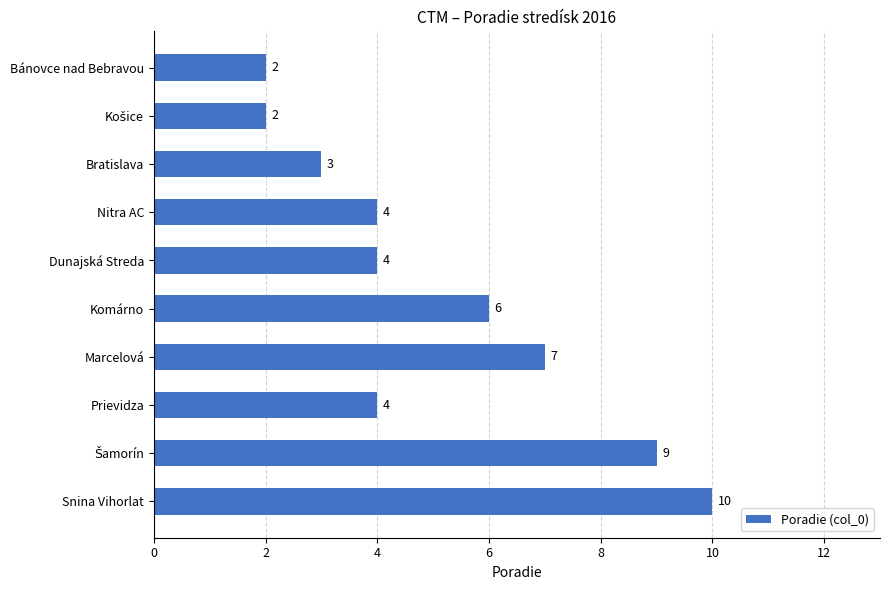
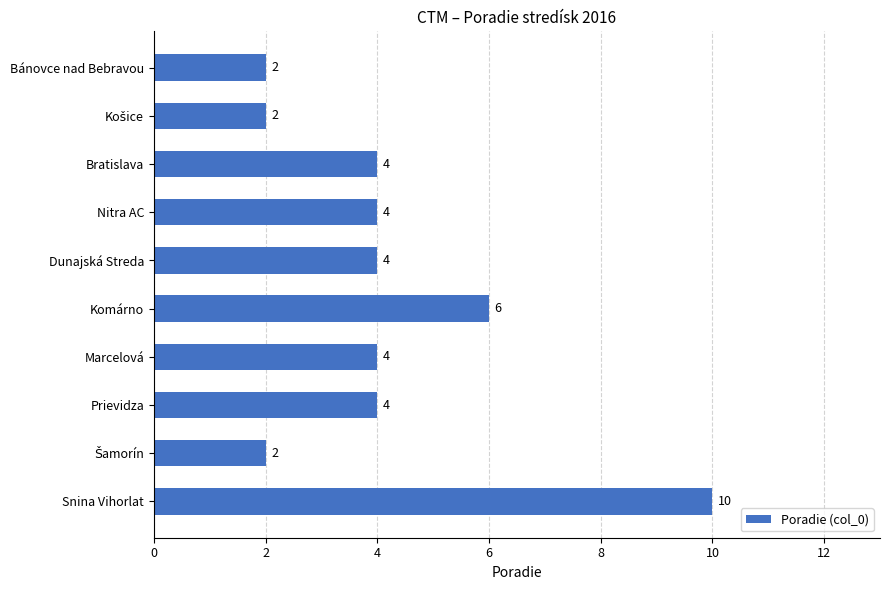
  {
    "Bánovce nad Bebravou": 2,
    "Košice": 2,
-   "Bratislava": 3,
+   "Bratislava": 4,
    "Nitra AC": 4,
    "Dunajská Streda": 4,
    "Komárno": 6,
-   "Marcelová": 7,
+   "Marcelová": 4,
    "Prievidza": 4,
-   "Šamorín": 9,
+   "Šamorín": 2,
    "Snina Vihorlat": 10
  }
